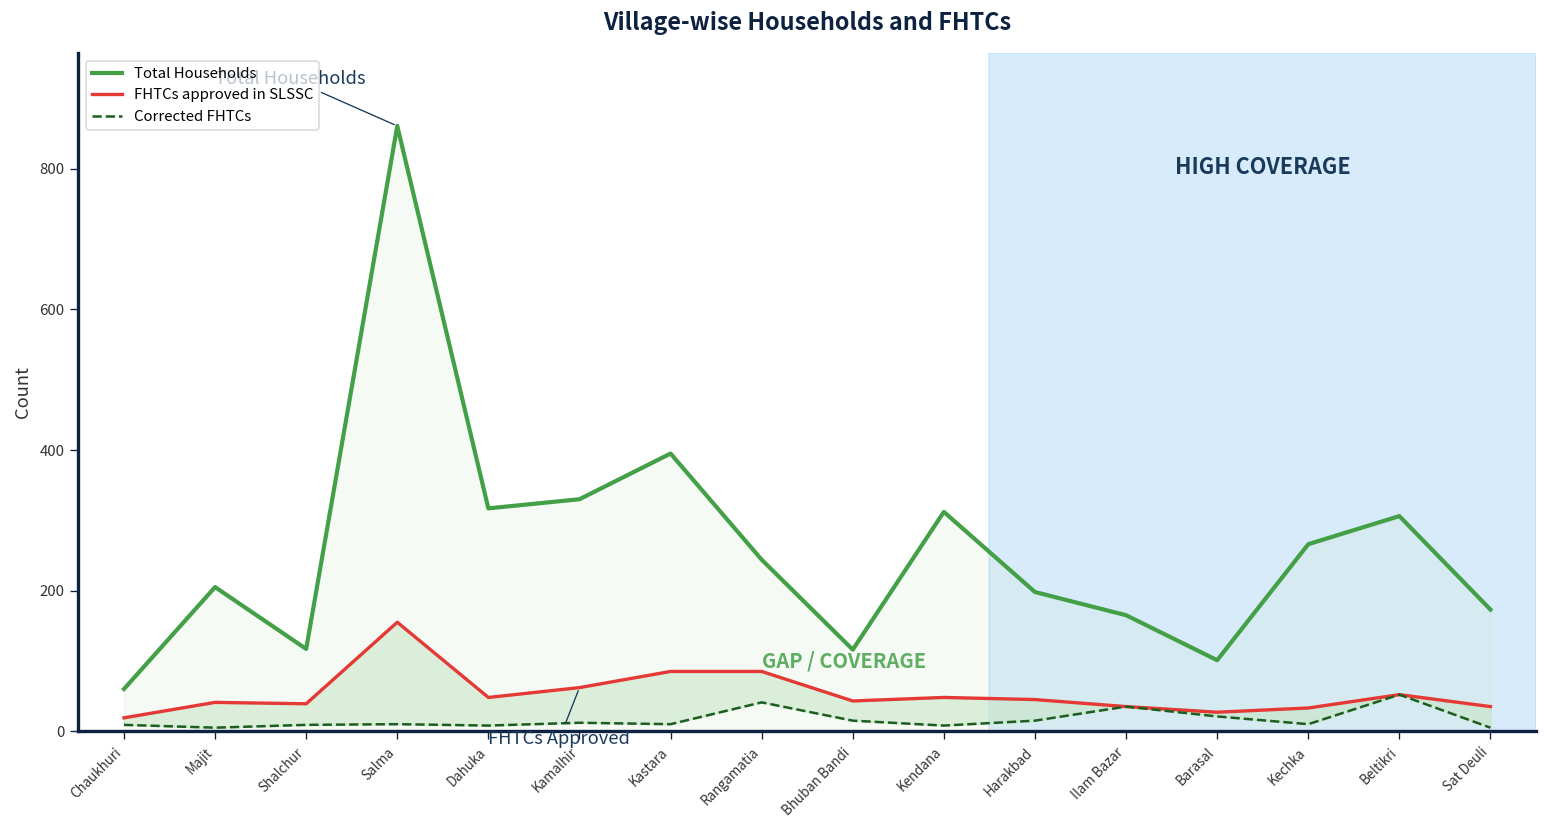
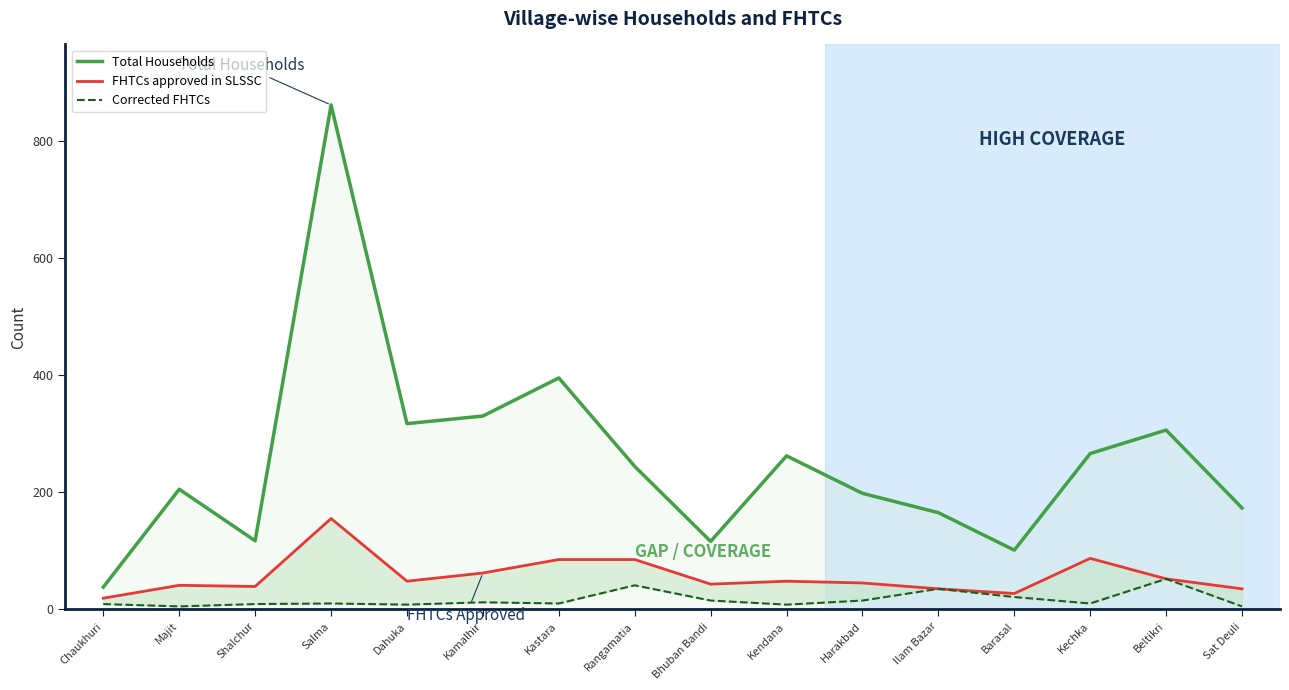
  {
    "Total Households": {
-     "Chaukhuri": 60,
+     "Chaukhuri": 40,
      "Majit": 210,
      "Shalchur": 120,
      "Salma": 860,
      "Dahuka": 320,
      "Kamalhir": 330,
      "Kastara": 400,
      "Rangamatia": 240,
      "Bhuban Bandi": 120,
-     "Kendana": 310,
+     "Kendana": 260,
      "Harakbad": 200,
      "Ilam Bazar": 170,
      "Barasal": 100,
      "Kechka": 270,
      "Beltikri": 310,
      "Sat Deuli": 170
    },
    "FHTCs approved in SLSSC": {
      "Chaukhuri": 20,
      "Majit": 40,
      "Shalchur": 40,
      "Salma": 160,
      "Dahuka": 50,
      "Kamalhir": 60,
      "Kastara": 90,
      "Rangamatia": 90,
      "Bhuban Bandi": 40,
      "Kendana": 50,
      "Harakbad": 50,
      "Barasal": 30,
-     "Kechka": 30,
+     "Kechka": 90,
      "Sat Deuli": 40
    },
    "Corrected FHTCs": {
      "Chaukhuri": 10,
      "Majit": 10,
      "Shalchur": 10,
      "Salma": 10,
      "Dahuka": 10,
      "Kamalhir": 10,
      "Kastara": 10,
      "Rangamatia": 40,
      "Bhuban Bandi": 20,
      "Kendana": 10,
      "Harakbad": 20,
      "Barasal": 20,
      "Kechka": 10,
      "Sat Deuli": 10
    }
  }
